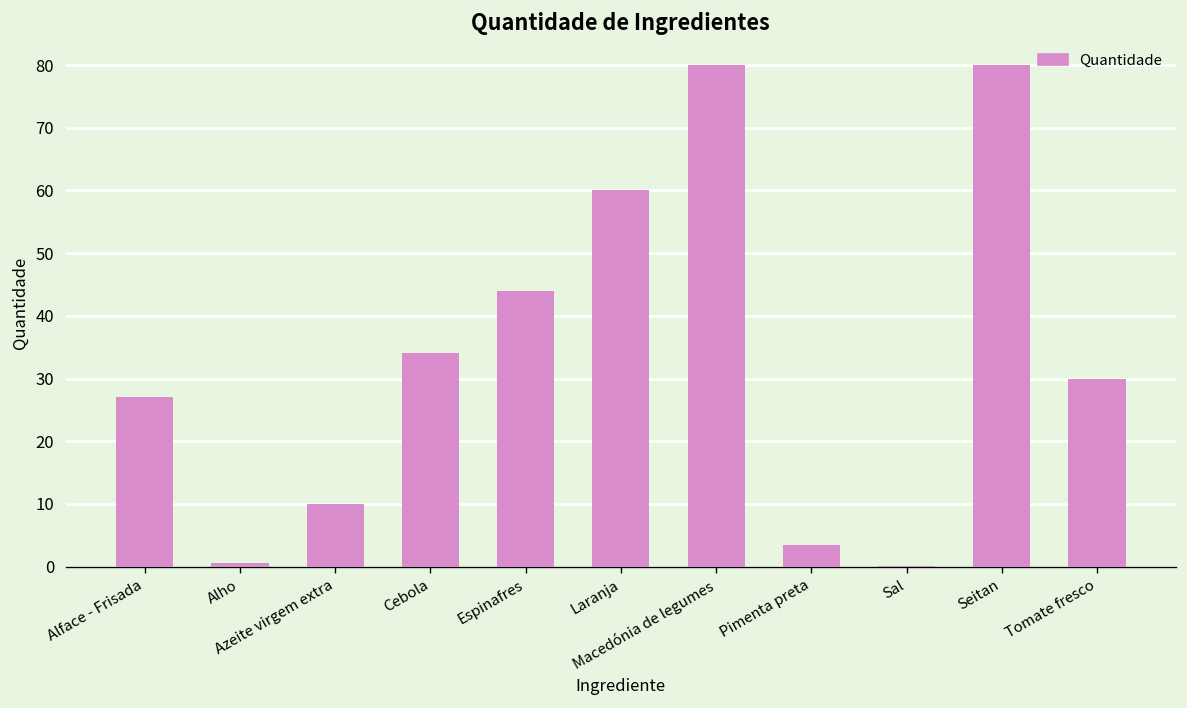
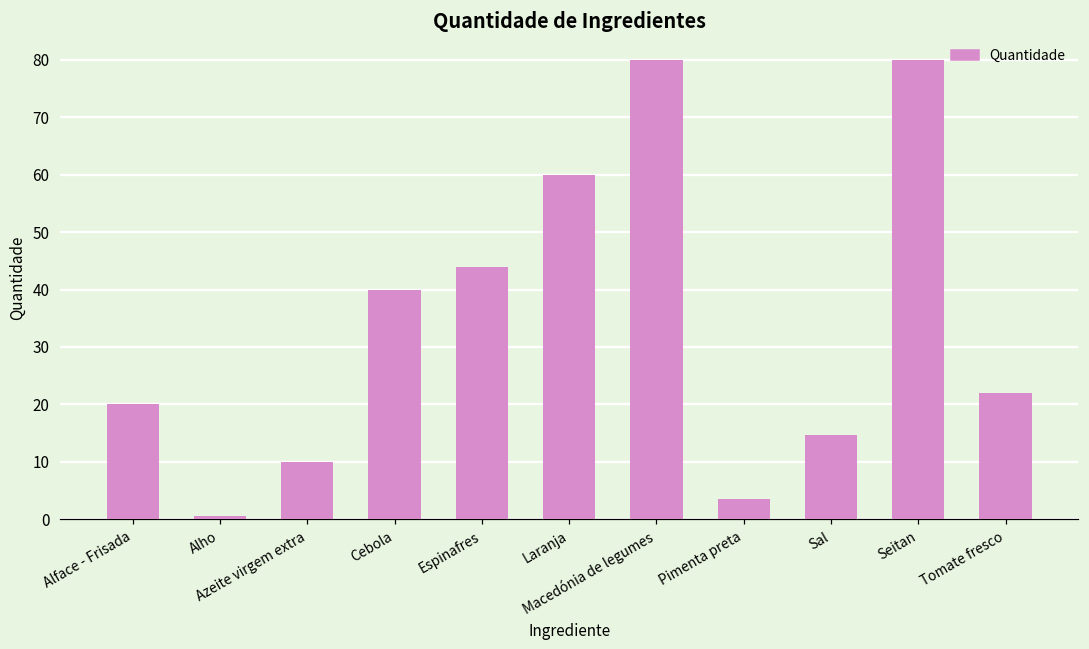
  {
-   "Alface - Frisada": 27,
+   "Alface - Frisada": 20,
    "Alho": 1,
    "Azeite virgem extra": 10,
-   "Cebola": 34,
+   "Cebola": 40,
    "Espinafres": 44,
    "Laranja": 60,
    "Macedónia de legumes": 80,
    "Pimenta preta": 4,
-   "Sal": 0,
+   "Sal": 15,
    "Seitan": 80,
-   "Tomate fresco": 30
+   "Tomate fresco": 22
  }
